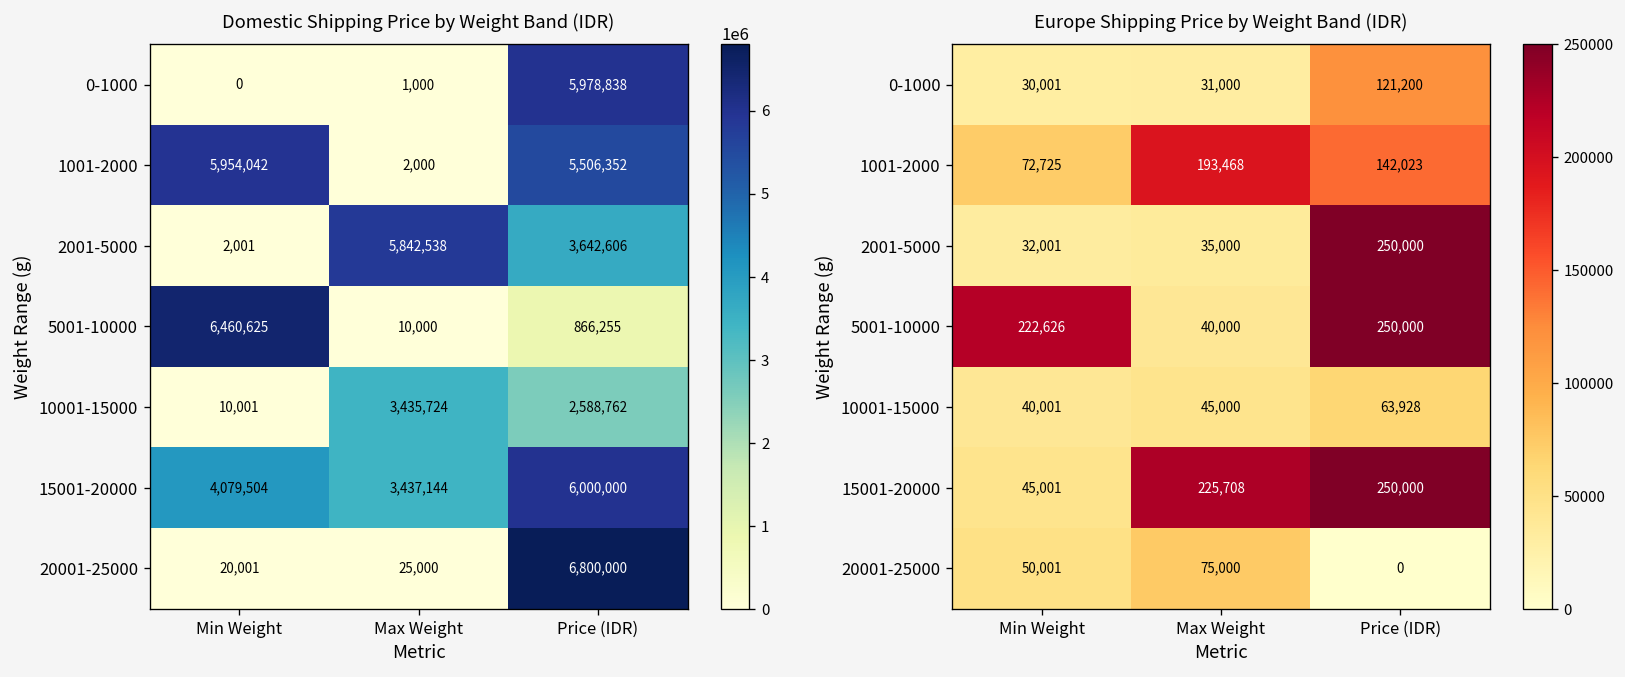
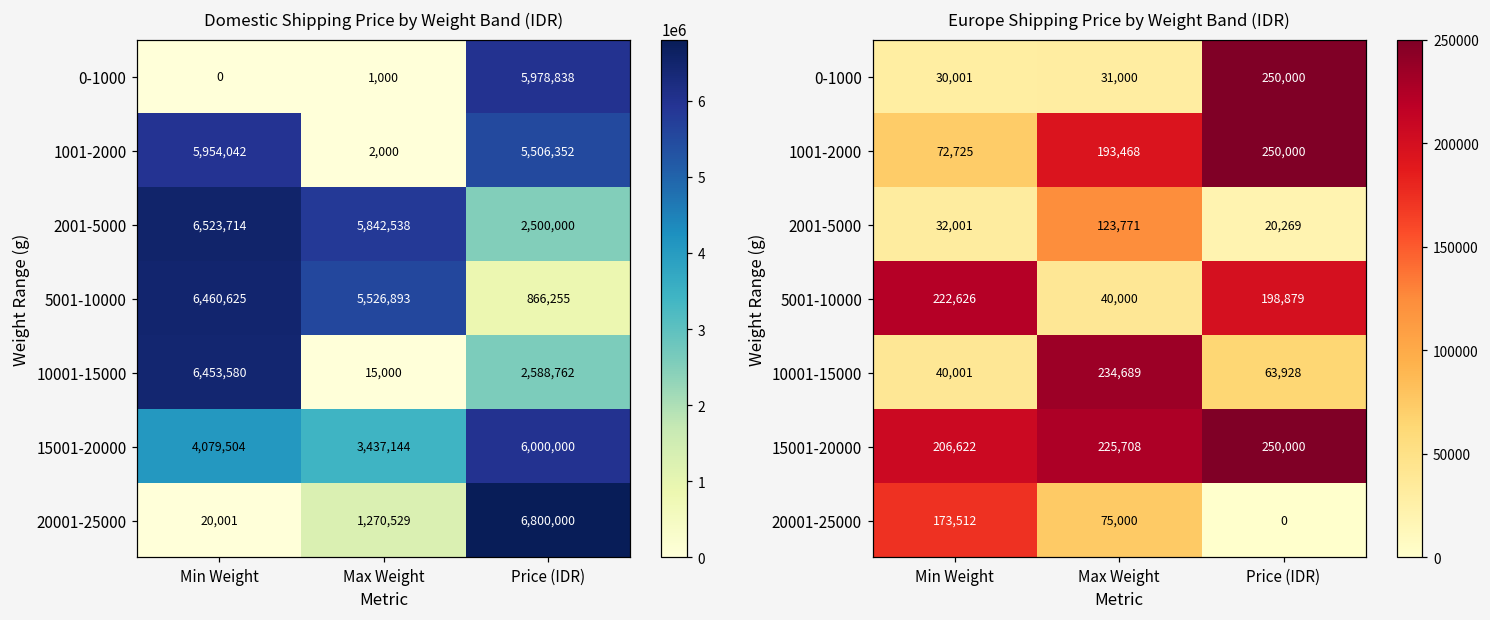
  {
    "Domestic Shipping Price by Weight Band (IDR)": {
      "0-1000": {
        "Min Weight": "0",
        "Max Weight": "1,000",
        "Price (IDR)": "5,978,838"
      },
      "1001-2000": {
        "Min Weight": "5,954,042",
        "Max Weight": "2,000",
        "Price (IDR)": "5,506,352"
      },
      "2001-5000": {
-       "Min Weight": "2,001",
+       "Min Weight": "6,523,714",
        "Max Weight": "5,842,538",
-       "Price (IDR)": "3,642,606"
+       "Price (IDR)": "2,500,000"
      },
      "5001-10000": {
        "Min Weight": "6,460,625",
-       "Max Weight": "10,000",
+       "Max Weight": "5,526,893",
        "Price (IDR)": "866,255"
      },
      "10001-15000": {
-       "Min Weight": "10,001",
-       "Max Weight": "3,435,724",
+       "Min Weight": "6,453,580",
+       "Max Weight": "15,000",
        "Price (IDR)": "2,588,762"
      },
      "15001-20000": {
        "Min Weight": "4,079,504",
        "Max Weight": "3,437,144",
        "Price (IDR)": "6,000,000"
      },
      "20001-25000": {
        "Min Weight": "20,001",
-       "Max Weight": "25,000",
+       "Max Weight": "1,270,529",
        "Price (IDR)": "6,800,000"
      }
    },
    "Europe Shipping Price by Weight Band (IDR)": {
      "0-1000": {
        "Min Weight": "30,001",
        "Max Weight": "31,000",
-       "Price (IDR)": "121,200"
+       "Price (IDR)": "250,000"
      },
      "1001-2000": {
        "Min Weight": "72,725",
        "Max Weight": "193,468",
-       "Price (IDR)": "142,023"
+       "Price (IDR)": "250,000"
      },
      "2001-5000": {
        "Min Weight": "32,001",
-       "Max Weight": "35,000",
-       "Price (IDR)": "250,000"
+       "Max Weight": "123,771",
+       "Price (IDR)": "20,269"
      },
      "5001-10000": {
        "Min Weight": "222,626",
        "Max Weight": "40,000",
-       "Price (IDR)": "250,000"
+       "Price (IDR)": "198,879"
      },
      "10001-15000": {
        "Min Weight": "40,001",
-       "Max Weight": "45,000",
+       "Max Weight": "234,689",
        "Price (IDR)": "63,928"
      },
      "15001-20000": {
-       "Min Weight": "45,001",
+       "Min Weight": "206,622",
        "Max Weight": "225,708",
        "Price (IDR)": "250,000"
      },
      "20001-25000": {
-       "Min Weight": "50,001",
+       "Min Weight": "173,512",
        "Max Weight": "75,000",
        "Price (IDR)": "0"
      }
    }
  }
